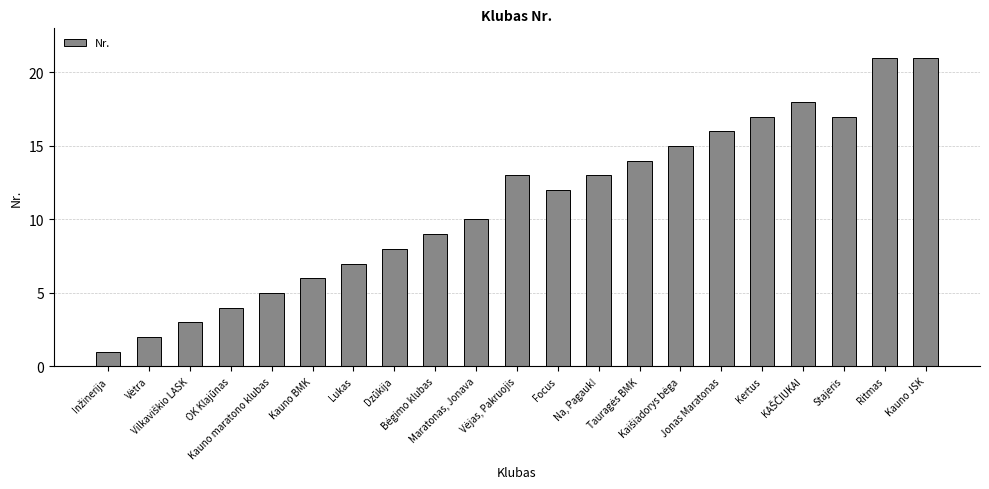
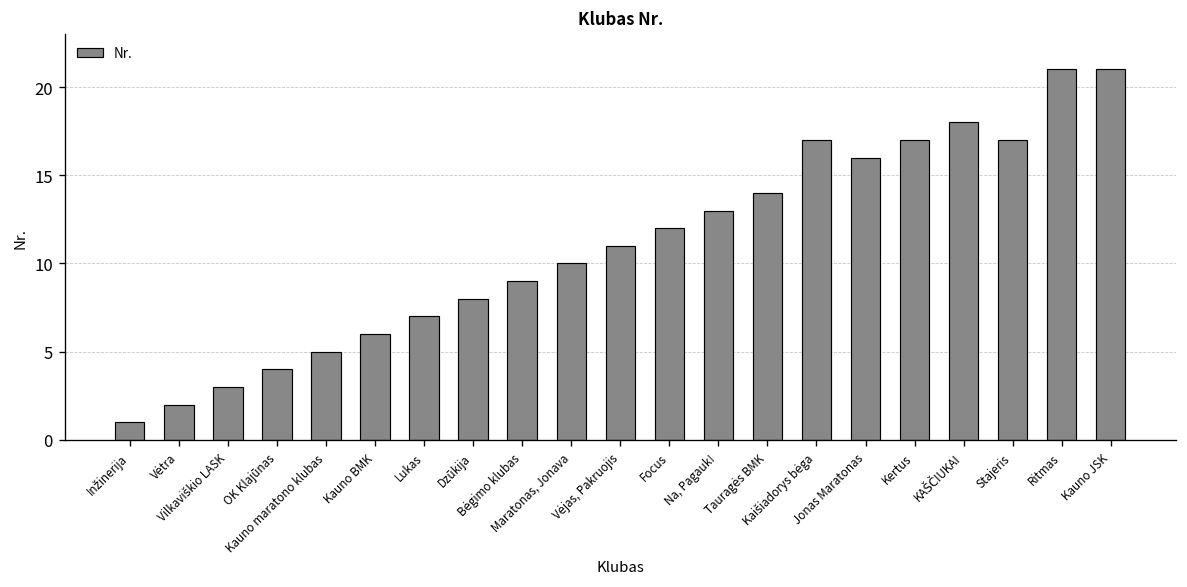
  {
    "Inžinerija": 1,
    "Vėtra": 2,
    "Vilkaviškio LASK": 3,
    "OK Klajūnas": 4,
    "Kauno maratono klubas": 5,
    "Kauno BMK": 6,
    "Lukas": 7,
    "Dzūkija": 8,
    "Bėgimo klubas": 9,
    "Maratonas, Jonava": 10,
-   "Vėjas, Pakruojis": 13,
+   "Vėjas, Pakruojis": 11,
    "Focus": 12,
    "Na, Pagauk!": 13,
    "Tauragės BMK": 14,
-   "Kaišiadorys bėga": 15,
+   "Kaišiadorys bėga": 17,
    "Jonas Maratonas": 16,
    "Kertus": 17,
    "KAŠČIUKAI": 18,
    "Stajeris": 17,
    "Ritmas": 21,
    "Kauno JSK": 21
  }
